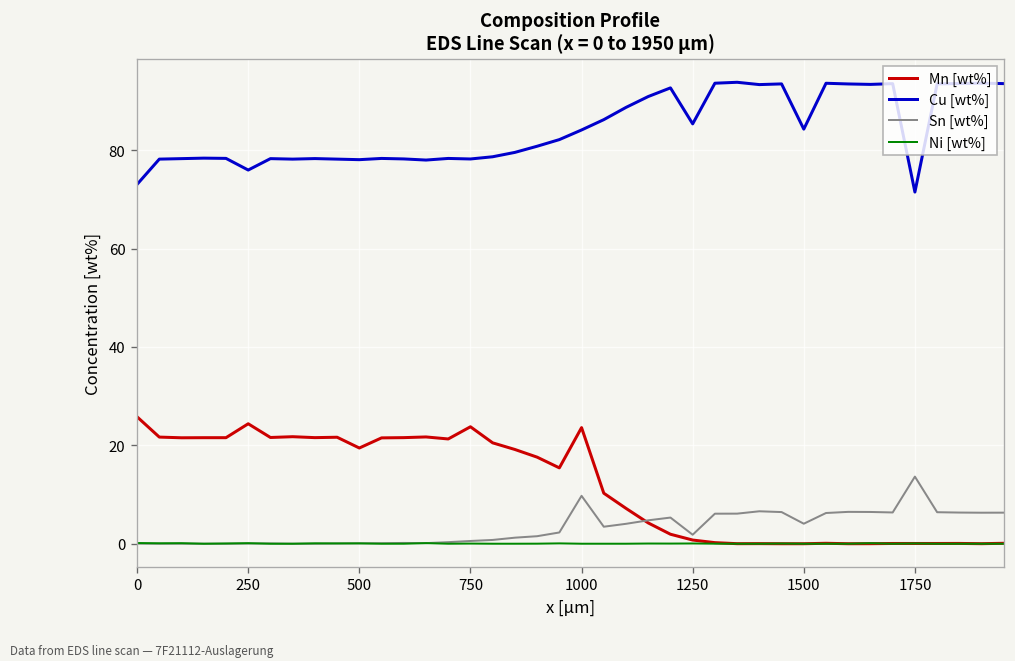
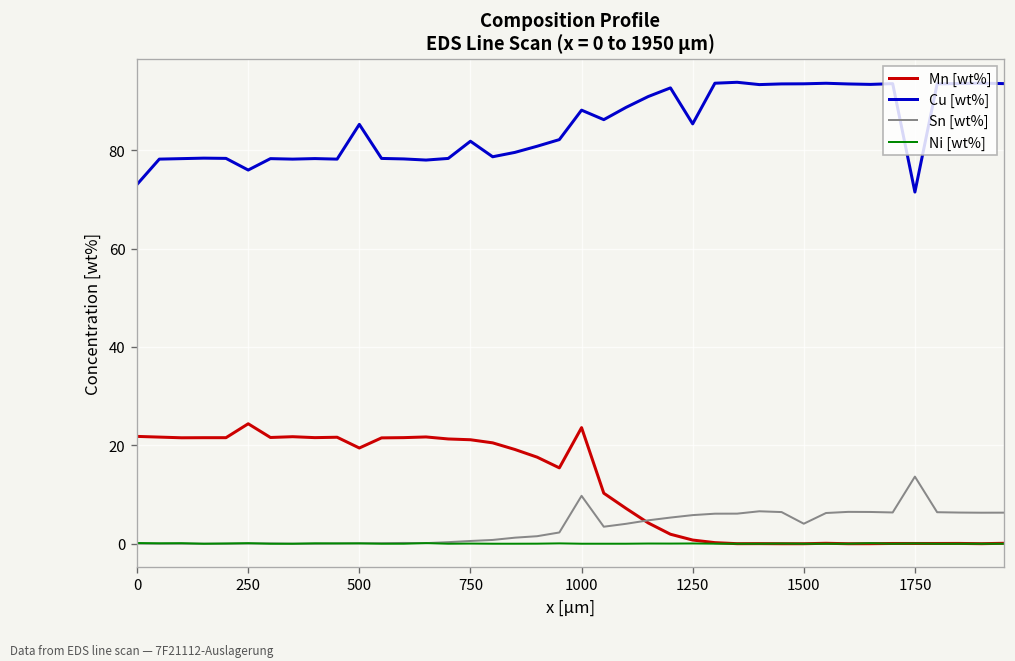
  {
    "Mn [wt%]": {
-     "0": 26,
+     "0": 22,
      "250": 24,
      "500": 19,
-     "750": 24,
+     "750": 21,
      "1000": 24,
      "1250": 1
    },
    "Cu [wt%]": {
      "0": 73,
      "250": 76,
-     "500": 78,
-     "750": 78,
-     "1000": 84,
+     "500": 85,
+     "750": 82,
+     "1000": 88,
      "1250": 85,
-     "1500": 84,
+     "1500": 94,
      "1750": 72
    },
    "Sn [wt%]": {
      "1000": 10,
-     "1250": 2,
+     "1250": 6,
      "1500": 4,
      "1750": 14
    },
    "Ni [wt%]": {
      "1000": 0,
      "1250": 0
    }
  }
